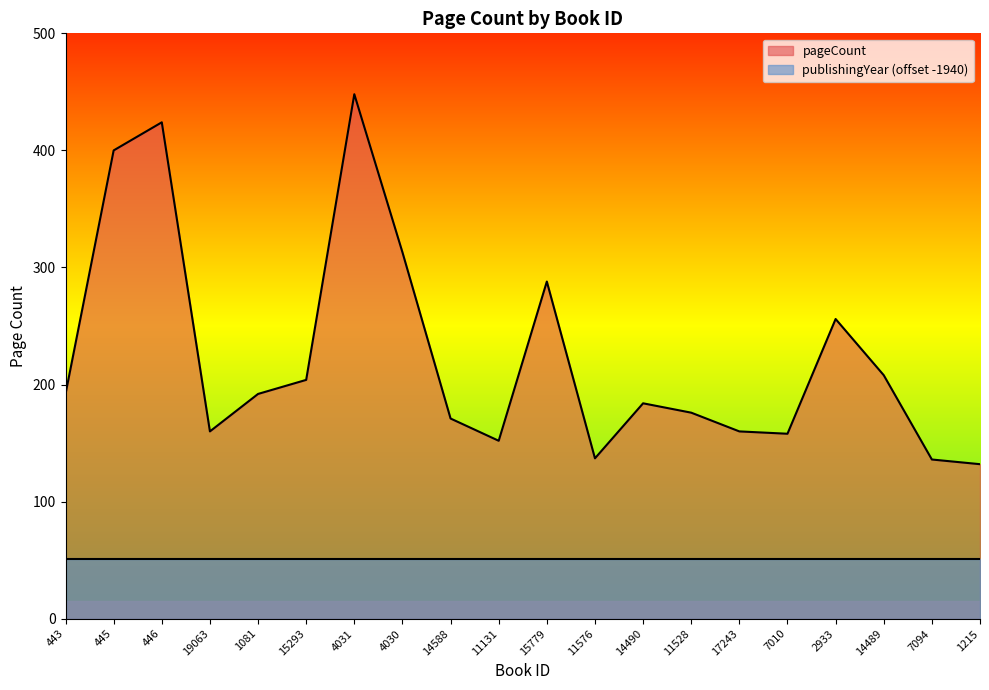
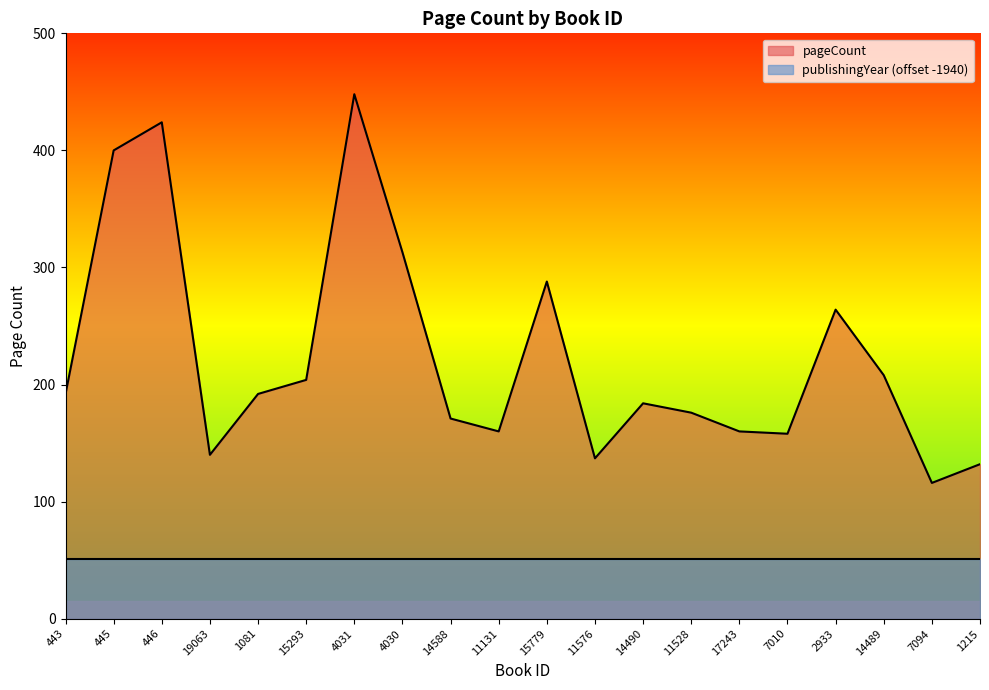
  {
    "pageCount": {
      "443": 192,
      "445": 400,
      "446": 424,
-     "19063": 160,
+     "19063": 140,
      "1081": 192,
      "15293": 204,
      "4031": 448,
      "4030": 313,
      "14588": 171,
-     "11131": 152,
+     "11131": 160,
      "15779": 288,
      "11576": 137,
      "14490": 184,
      "11528": 176,
      "17243": 160,
      "7010": 158,
-     "2933": 256,
+     "2933": 264,
      "14489": 208,
-     "7094": 136,
+     "7094": 116,
      "1215": 132
    },
    "publishingYear (offset -1940)": {
      "443": 51,
      "445": 51,
      "446": 51,
      "19063": 51,
      "1081": 51,
      "15293": 51,
      "4031": 51,
      "4030": 51,
      "14588": 51,
      "11131": 51,
      "15779": 51,
      "11576": 51,
      "14490": 51,
      "11528": 51,
      "17243": 51,
      "7010": 51,
      "2933": 51,
      "14489": 51,
      "7094": 51,
      "1215": 51
    }
  }
